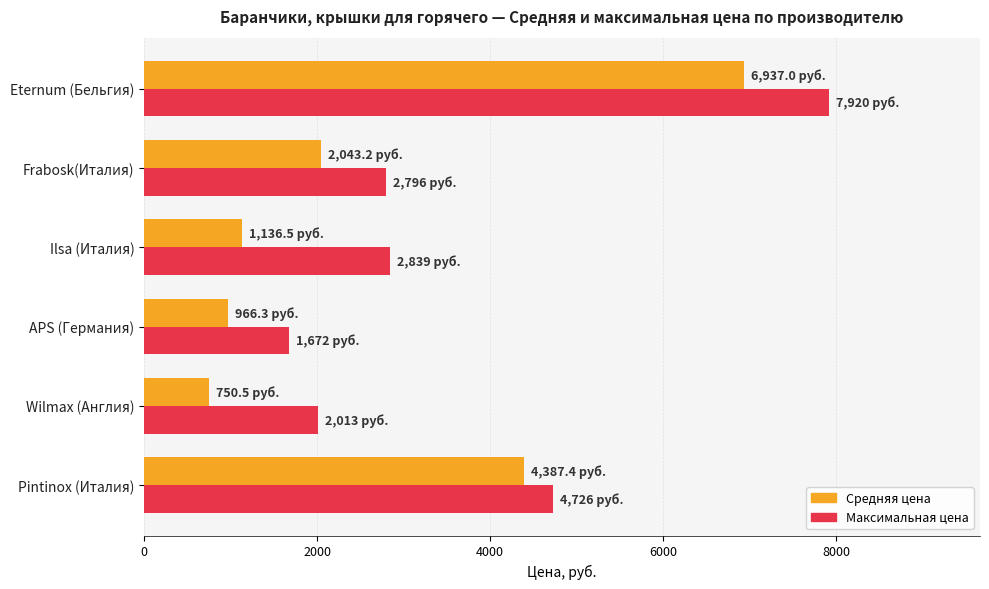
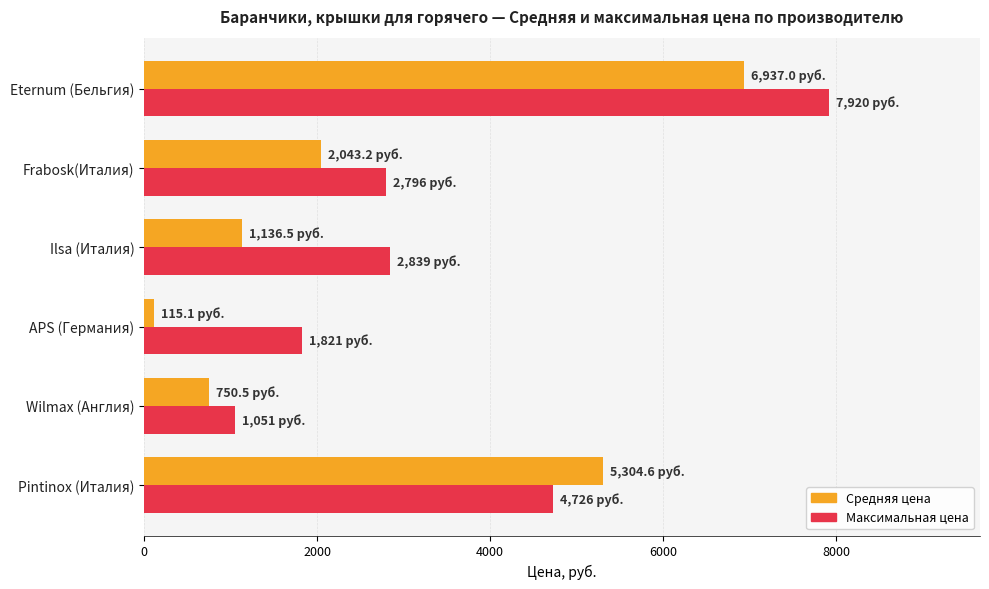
  {
    "Средняя цена": {
      "Eternum (Бельгия)": "6,937.0",
      "Frabosk(Италия)": "2,043.2",
      "Ilsa (Италия)": "1,136.5",
-     "APS (Германия)": "966.3",
+     "APS (Германия)": "115.1",
      "Wilmax (Англия)": "750.5",
-     "Pintinox (Италия)": "4,387.4"
+     "Pintinox (Италия)": "5,304.6"
    },
    "Максимальная цена": {
      "Eternum (Бельгия)": "7,920",
      "Frabosk(Италия)": "2,796",
      "Ilsa (Италия)": "2,839",
-     "APS (Германия)": "1,672",
-     "Wilmax (Англия)": "2,013",
+     "APS (Германия)": "1,821",
+     "Wilmax (Англия)": "1,051",
      "Pintinox (Италия)": "4,726"
    }
  }
